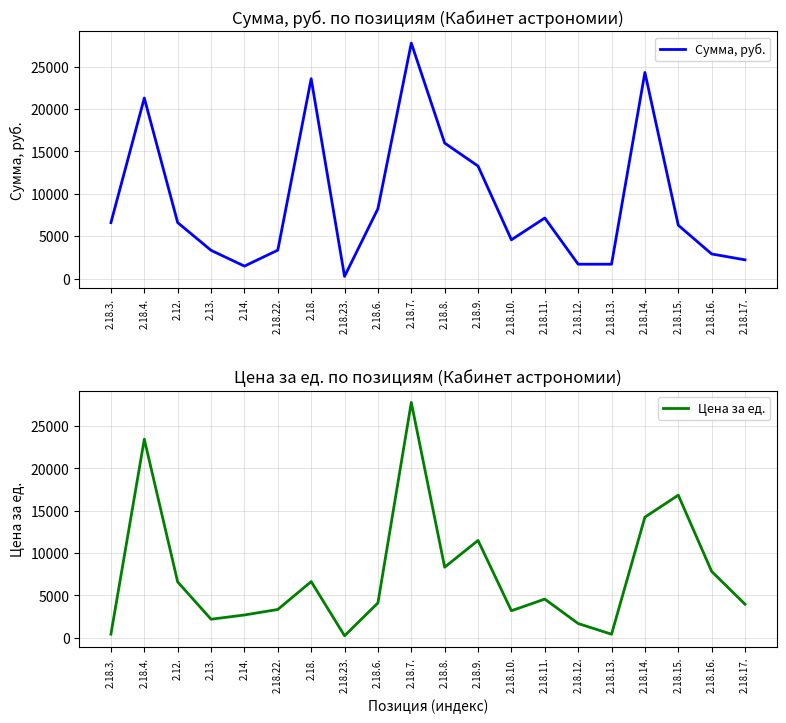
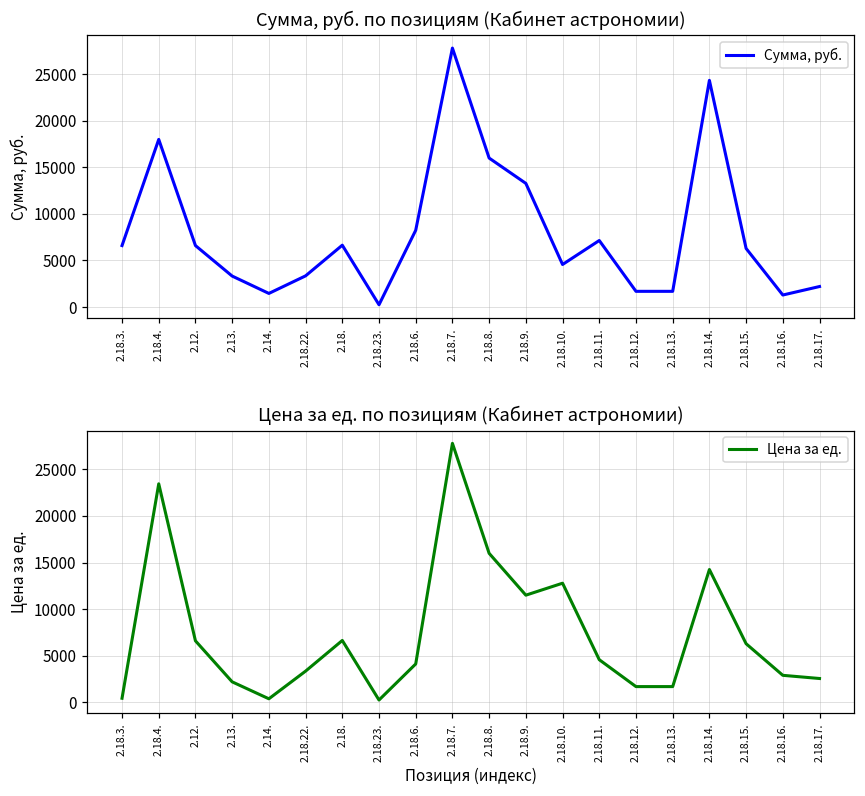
  {
    "Сумма, руб. по позициям (Кабинет астрономии)": {
      "2.18.3.": 7000,
-     "2.18.4.": 21000,
+     "2.18.4.": 18000,
      "2.12.": 7000,
      "2.13.": 3000,
      "2.14.": 1000,
      "2.18.22.": 3000,
-     "2.18.": 24000,
+     "2.18.": 7000,
      "2.18.23.": 0,
      "2.18.6.": 8000,
      "2.18.7.": 28000,
      "2.18.8.": 16000,
      "2.18.9.": 13000,
      "2.18.10.": 5000,
      "2.18.11.": 7000,
      "2.18.12.": 2000,
      "2.18.13.": 2000,
      "2.18.14.": 24000,
      "2.18.15.": 6000,
-     "2.18.16.": 3000,
+     "2.18.16.": 1000,
      "2.18.17.": 2000
    },
    "Цена за ед. по позициям (Кабинет астрономии)": {
      "2.18.3.": 0,
      "2.18.4.": 23000,
      "2.12.": 7000,
      "2.13.": 2000,
-     "2.14.": 3000,
+     "2.14.": 0,
      "2.18.22.": 3000,
      "2.18.": 7000,
      "2.18.23.": 0,
      "2.18.6.": 4000,
      "2.18.7.": 28000,
-     "2.18.8.": 8000,
+     "2.18.8.": 16000,
      "2.18.9.": 12000,
-     "2.18.10.": 3000,
+     "2.18.10.": 13000,
      "2.18.11.": 5000,
      "2.18.12.": 2000,
-     "2.18.13.": 0,
+     "2.18.13.": 2000,
      "2.18.14.": 14000,
-     "2.18.15.": 17000,
-     "2.18.16.": 8000,
-     "2.18.17.": 4000
+     "2.18.15.": 6000,
+     "2.18.16.": 3000,
+     "2.18.17.": 3000
    }
  }
